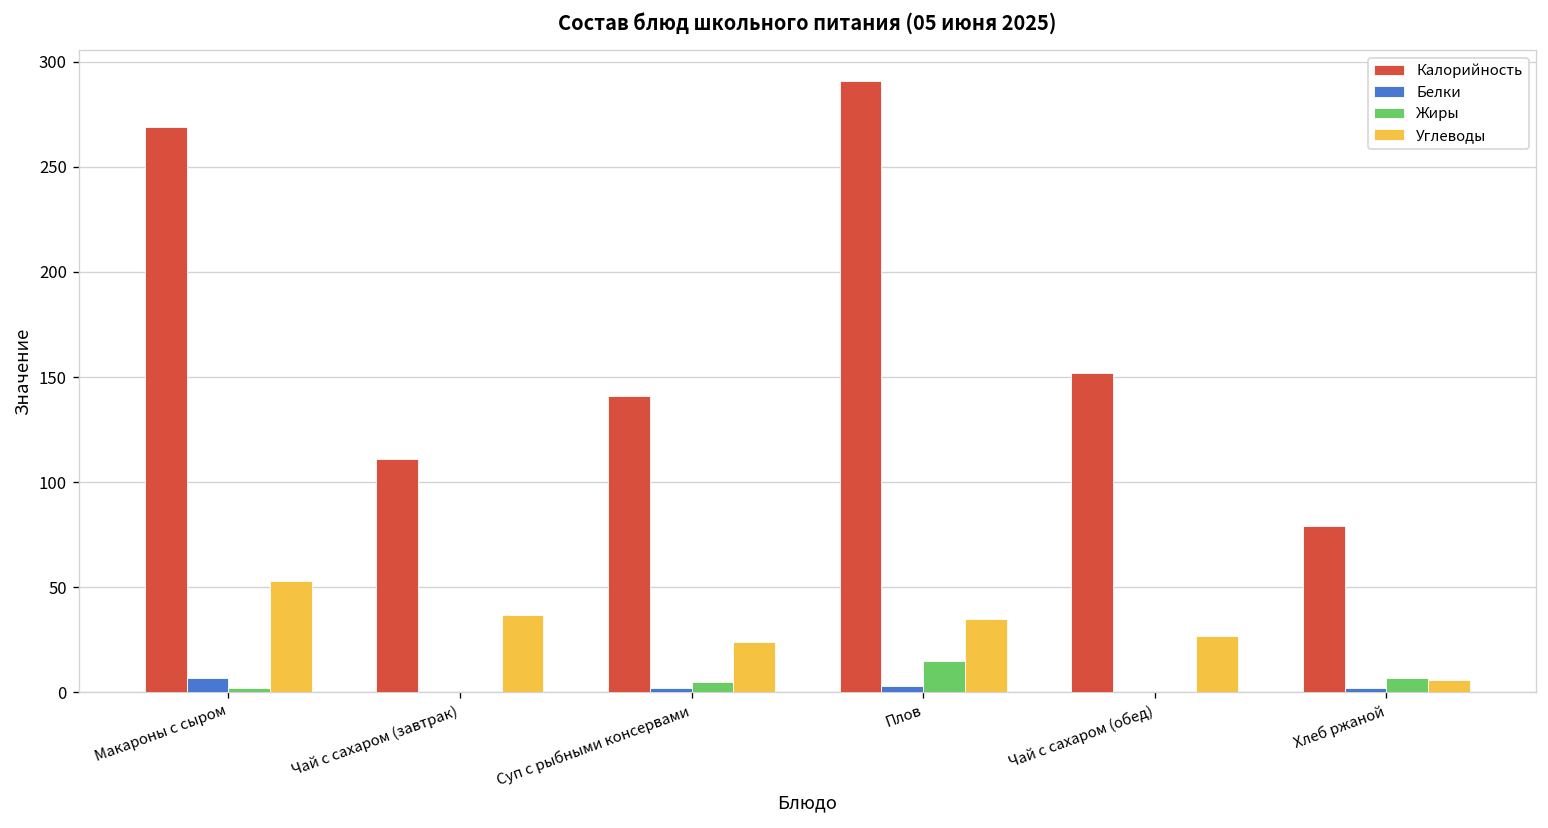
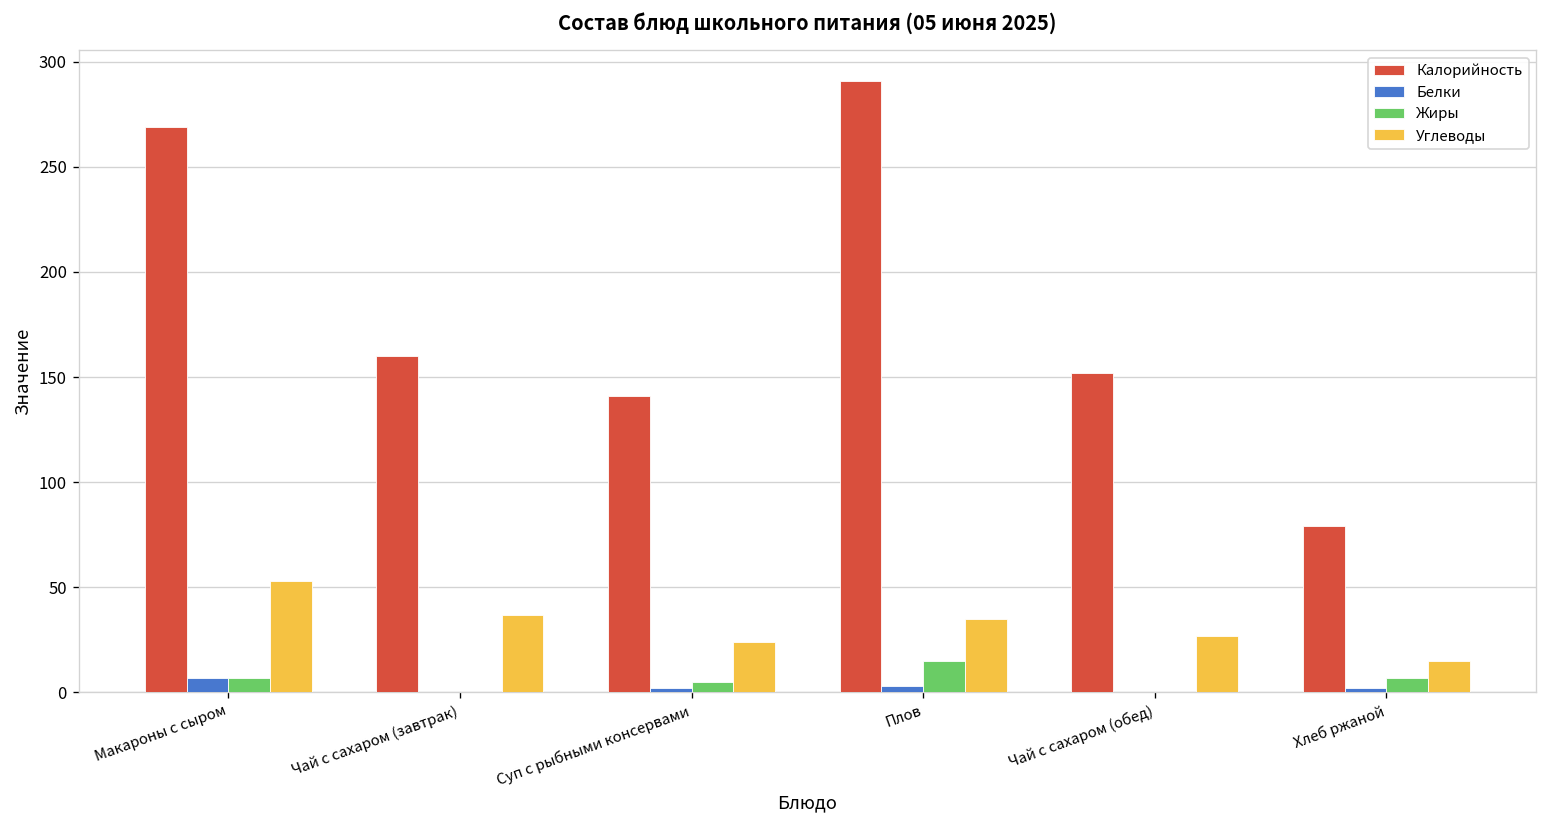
  {
    "Калорийность": {
      "Макароны с сыром": 269,
-     "Чай с сахаром (завтрак)": 111,
+     "Чай с сахаром (завтрак)": 160,
      "Суп с рыбными консервами": 141,
      "Плов": 291,
      "Чай с сахаром (обед)": 152,
      "Хлеб ржаной": 79
    },
    "Белки": {
      "Макароны с сыром": 7,
      "Чай с сахаром (завтрак)": 0,
      "Суп с рыбными консервами": 2,
      "Плов": 3,
      "Чай с сахаром (обед)": 0,
      "Хлеб ржаной": 2
    },
    "Жиры": {
-     "Макароны с сыром": 2,
+     "Макароны с сыром": 7,
      "Чай с сахаром (завтрак)": 0,
      "Суп с рыбными консервами": 5,
      "Плов": 15,
      "Чай с сахаром (обед)": 0,
      "Хлеб ржаной": 7
    },
    "Углеводы": {
      "Макароны с сыром": 53,
      "Чай с сахаром (завтрак)": 37,
      "Суп с рыбными консервами": 24,
      "Плов": 35,
      "Чай с сахаром (обед)": 27,
-     "Хлеб ржаной": 6
+     "Хлеб ржаной": 15
    }
  }
